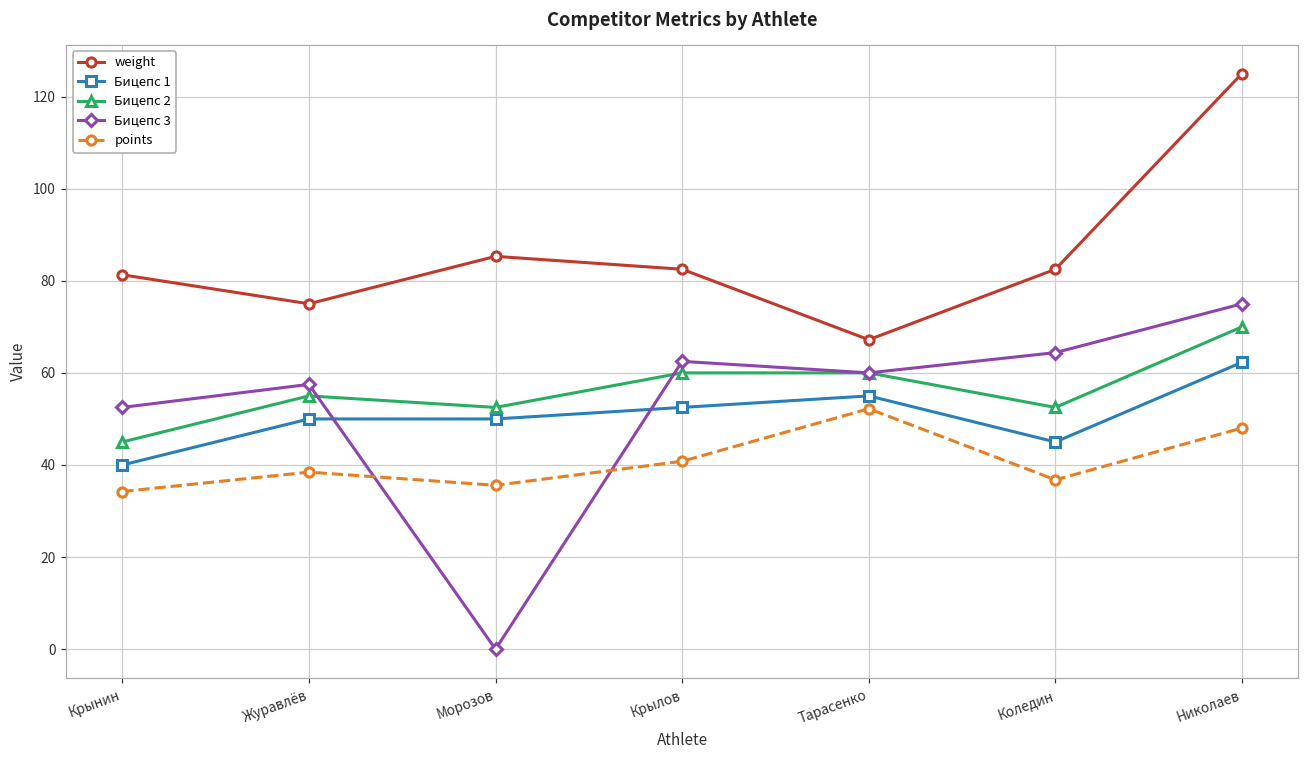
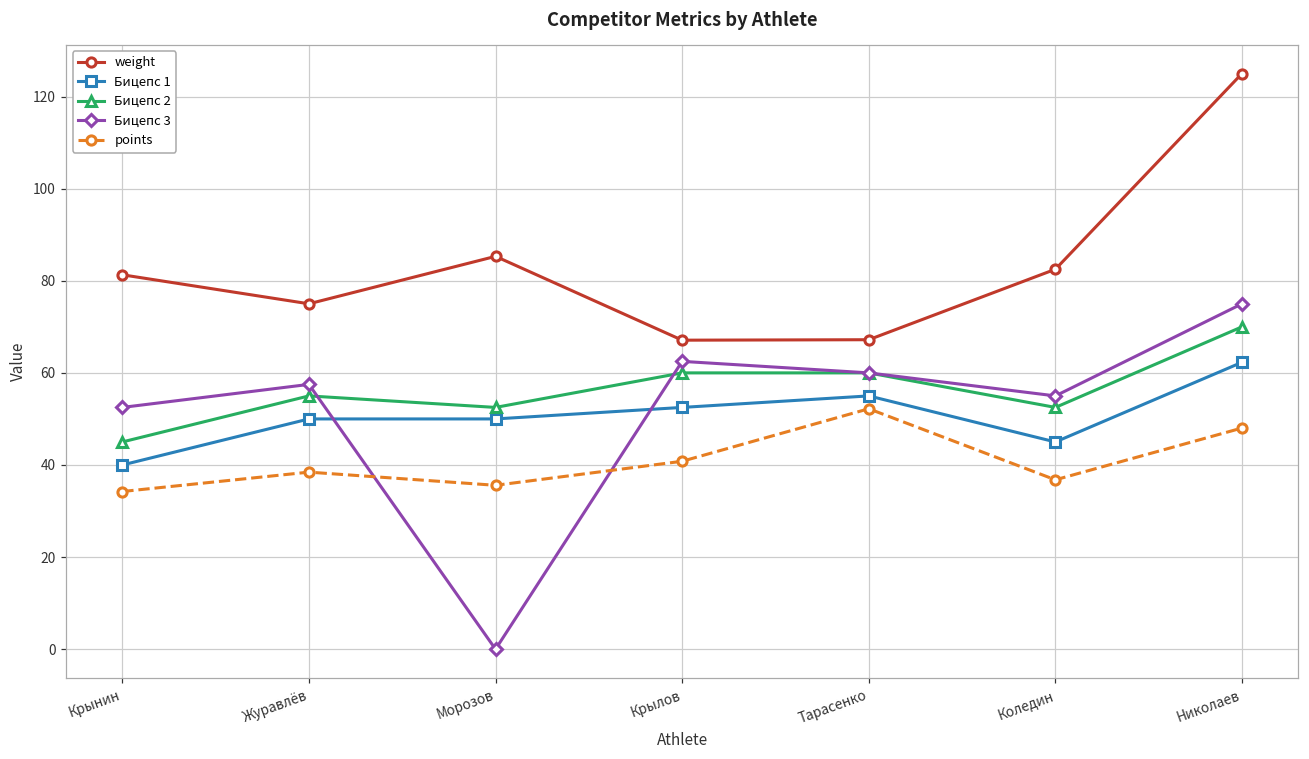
  {
    "weight": {
      "Крынин": 81,
      "Журавлёв": 75,
      "Морозов": 85,
-     "Крылов": 83,
+     "Крылов": 67,
      "Тарасенко": 67,
      "Коледин": 83,
      "Николаев": 125
    },
    "Бицепс 1": {
      "Крынин": 40,
      "Журавлёв": 50,
      "Морозов": 50,
      "Крылов": 53,
      "Тарасенко": 55,
      "Коледин": 45,
      "Николаев": 62
    },
    "Бицепс 2": {
      "Крынин": 45,
      "Журавлёв": 55,
      "Морозов": 53,
      "Крылов": 60,
      "Коледин": 53,
      "Николаев": 70
    },
    "Бицепс 3": {
      "Крынин": 53,
      "Журавлёв": 58,
      "Морозов": 0,
      "Крылов": 63,
-     "Коледин": 64,
+     "Коледин": 55,
      "Николаев": 75
    },
    "points": {
      "Крынин": 34,
      "Журавлёв": 38,
      "Морозов": 36,
      "Крылов": 41,
      "Тарасенко": 52,
      "Коледин": 37,
      "Николаев": 48
    }
  }
